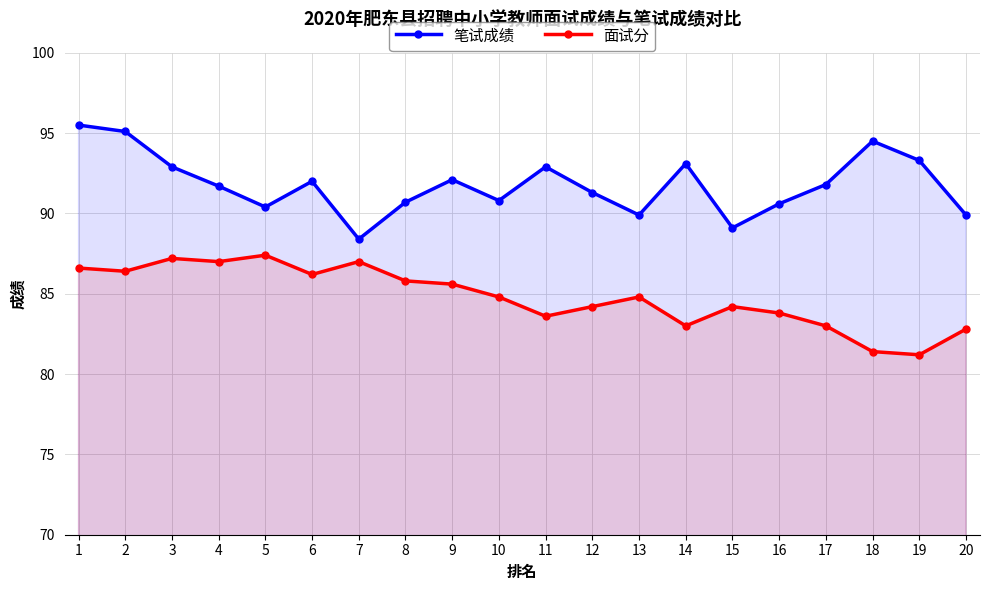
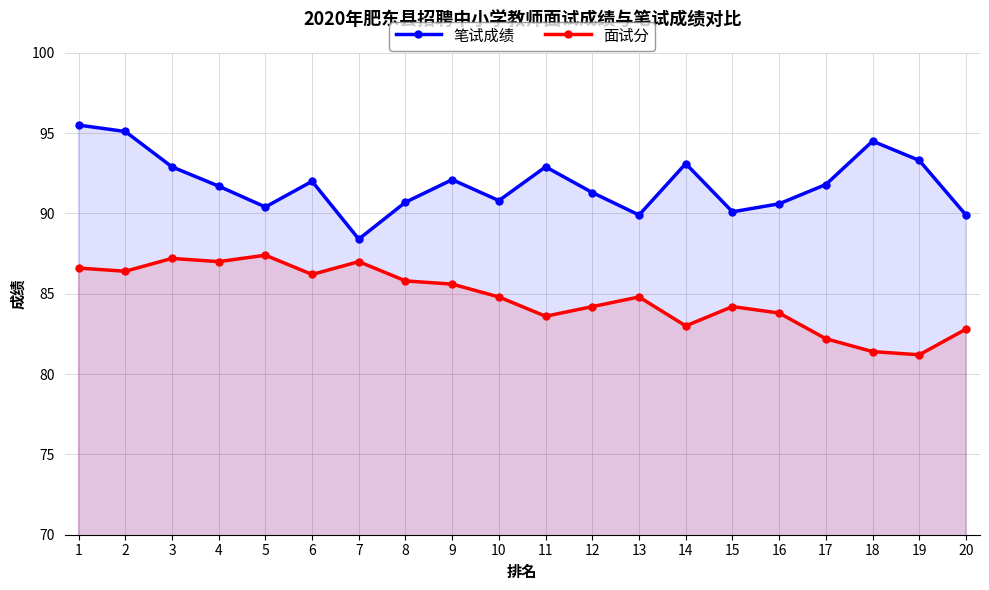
  {
    "笔试成绩": {
      "1": 95.5,
      "2": 95.1,
      "3": 92.9,
      "4": 91.7,
      "5": 90.4,
      "6": 92.0,
      "7": 88.4,
      "8": 90.7,
      "9": 92.1,
      "10": 90.8,
      "11": 92.9,
      "12": 91.3,
      "13": 89.9,
      "14": 93.1,
-     "15": 89.1,
+     "15": 90.1,
      "16": 90.6,
      "17": 91.8,
      "18": 94.5,
      "19": 93.3,
      "20": 89.9
    },
    "面试分": {
      "1": 86.6,
      "2": 86.4,
      "3": 87.2,
      "4": 87.0,
      "5": 87.4,
      "6": 86.2,
      "7": 87.0,
      "8": 85.8,
      "9": 85.6,
      "10": 84.8,
      "11": 83.6,
      "12": 84.2,
      "13": 84.8,
      "14": 83.0,
      "15": 84.2,
      "16": 83.8,
-     "17": 83.0,
+     "17": 82.2,
      "18": 81.4,
      "19": 81.2,
      "20": 82.8
    }
  }
